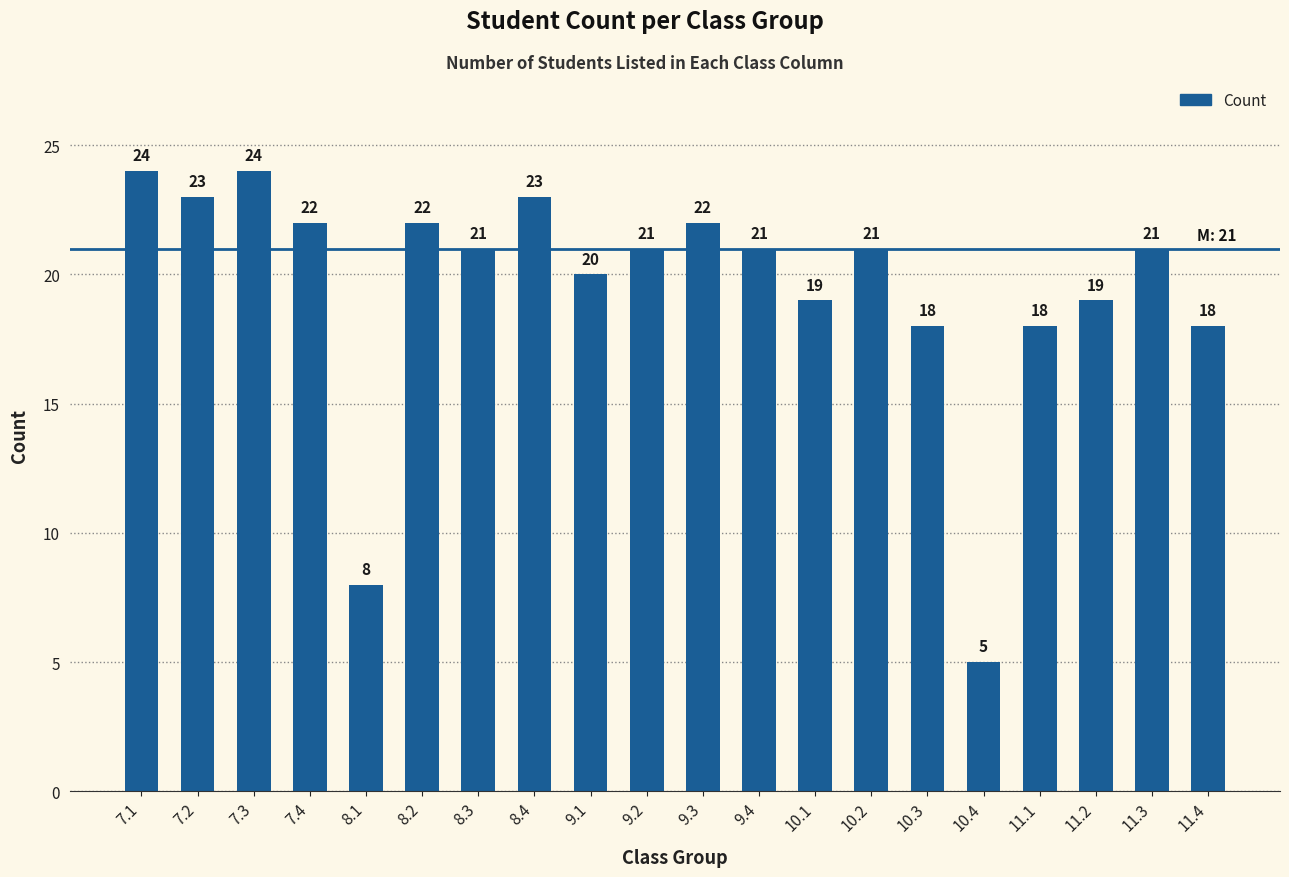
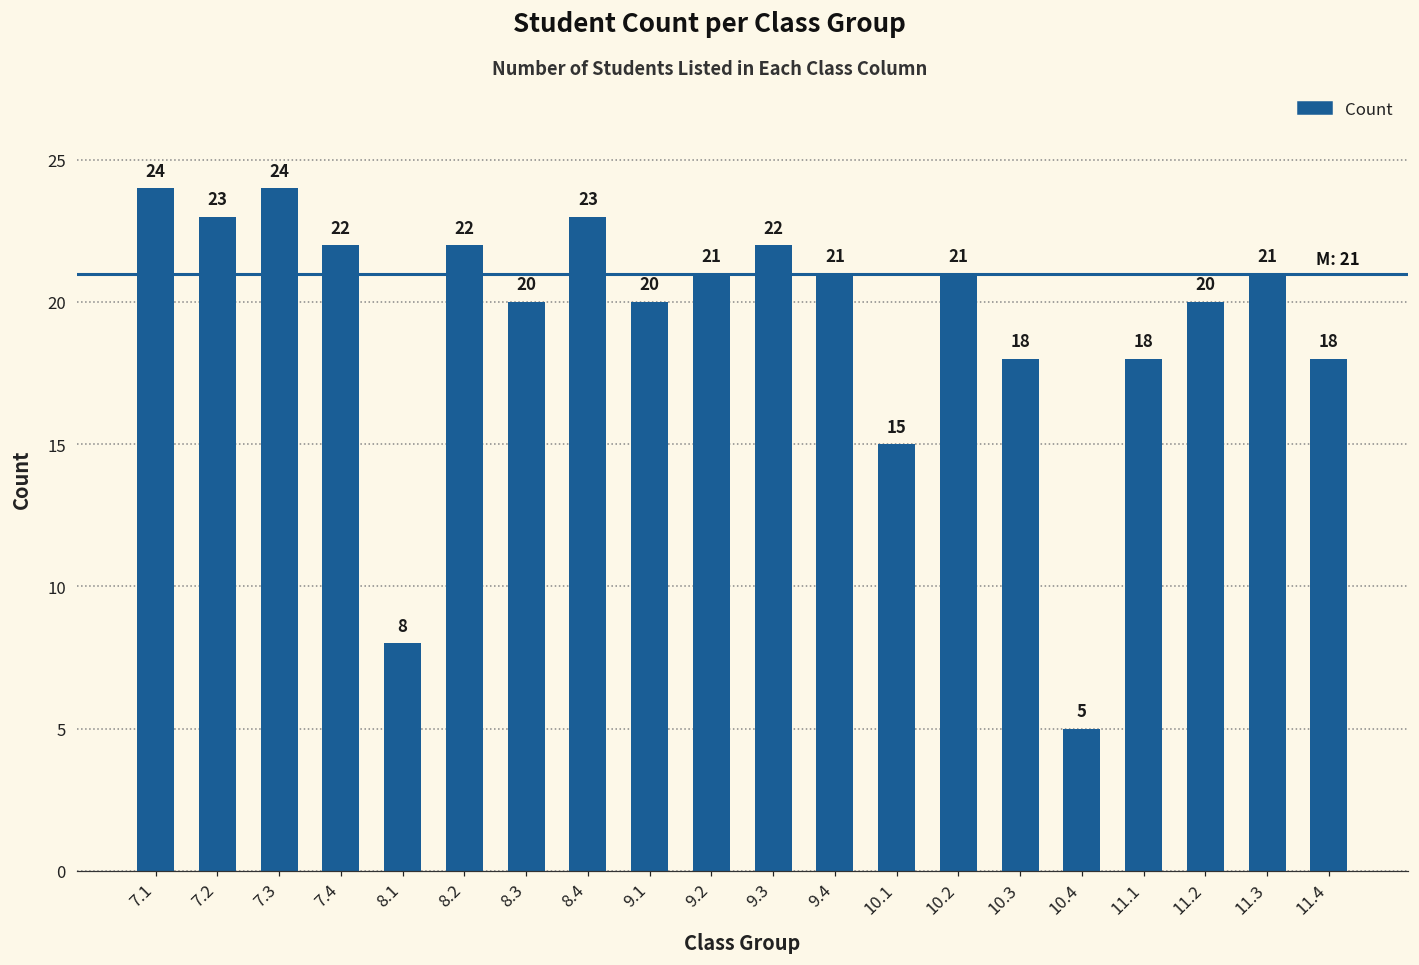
  {
    "7.1": 24,
    "7.2": 23,
    "7.3": 24,
    "7.4": 22,
    "8.1": 8,
    "8.2": 22,
-   "8.3": 21,
+   "8.3": 20,
    "8.4": 23,
    "9.1": 20,
    "9.2": 21,
    "9.3": 22,
    "9.4": 21,
-   "10.1": 19,
+   "10.1": 15,
    "10.2": 21,
    "10.3": 18,
    "10.4": 5,
    "11.1": 18,
-   "11.2": 19,
+   "11.2": 20,
    "11.3": 21,
    "11.4": 18
  }
